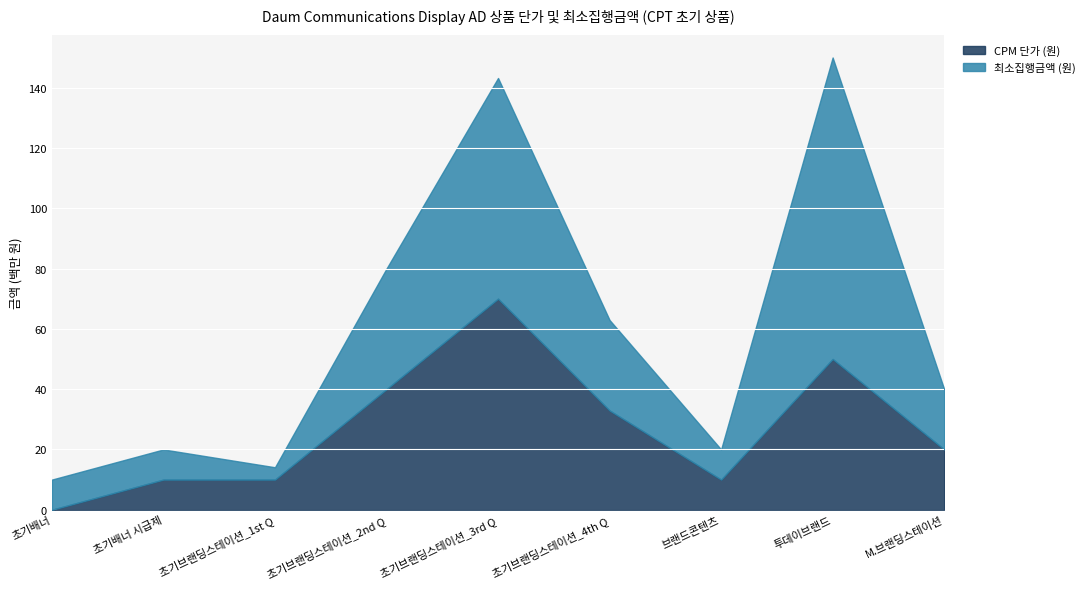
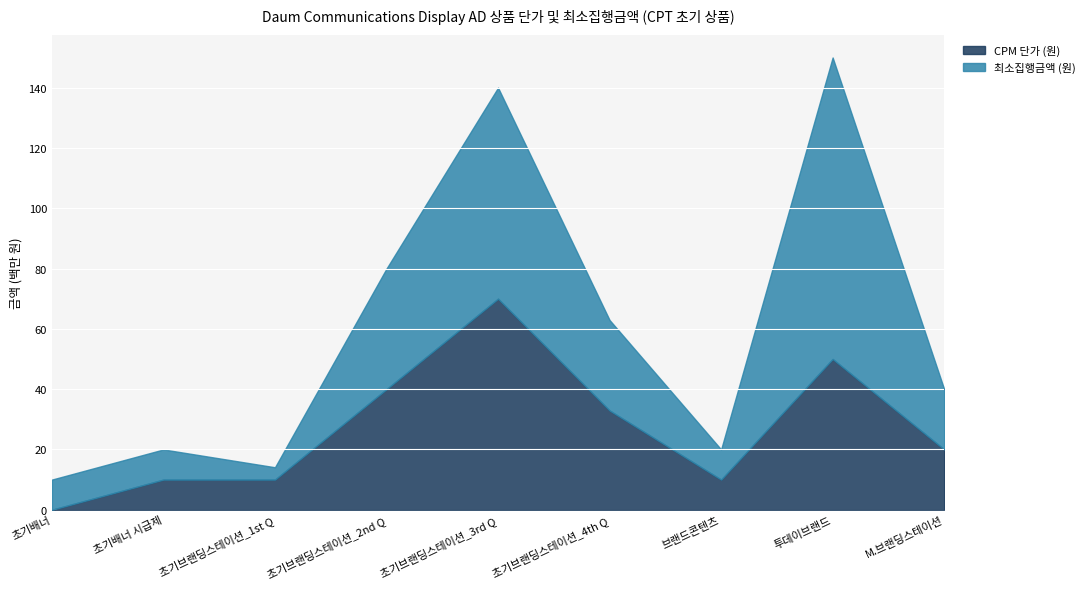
  {
    "CPM 단가 (원)": {
      "초기배너 시급제": 10,
      "초기브랜딩스테이션_1st Q": 10,
      "초기브랜딩스테이션_2nd Q": 40,
      "초기브랜딩스테이션_3rd Q": 70,
      "초기브랜딩스테이션_4th Q": 33,
      "브랜드콘텐츠": 10,
      "투데이브랜드": 50,
      "M.브랜딩스테이션": 20
    },
    "최소집행금액 (원)": {
      "초기배너": 10,
      "초기배너 시급제": 10,
      "초기브랜딩스테이션_1st Q": 4,
      "초기브랜딩스테이션_2nd Q": 40,
-     "초기브랜딩스테이션_3rd Q": 73,
+     "초기브랜딩스테이션_3rd Q": 70,
      "초기브랜딩스테이션_4th Q": 30,
      "브랜드콘텐츠": 10,
      "투데이브랜드": 100,
      "M.브랜딩스테이션": 20
    }
  }
